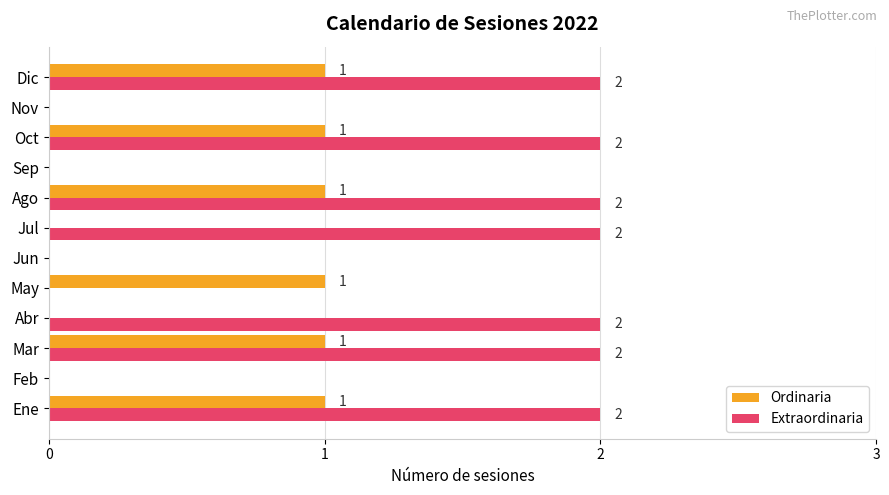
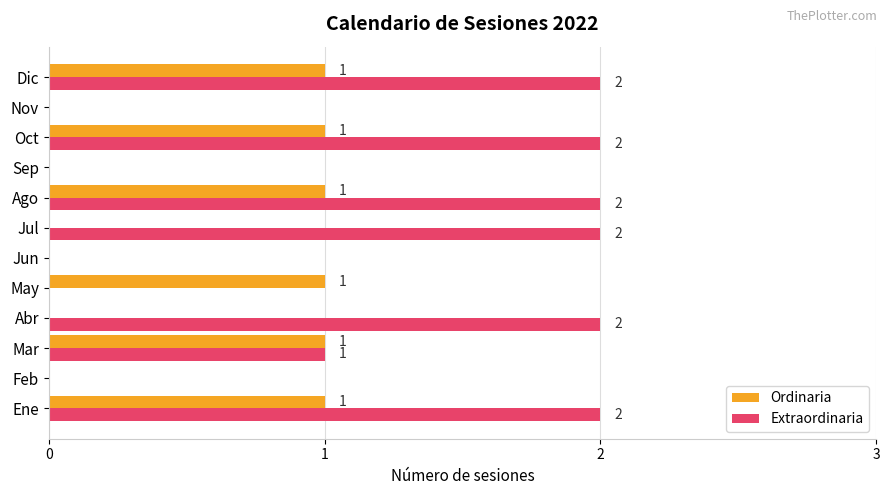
  {
    "Ordinaria": {
      "Dic": 1,
      "Oct": 1,
      "Ago": 1,
      "May": 1,
      "Mar": 1,
      "Ene": 1
    },
    "Extraordinaria": {
      "Dic": 2,
      "Oct": 2,
      "Ago": 2,
      "Jul": 2,
      "Abr": 2,
-     "Mar": 2,
+     "Mar": 1,
      "Ene": 2
    }
  }
